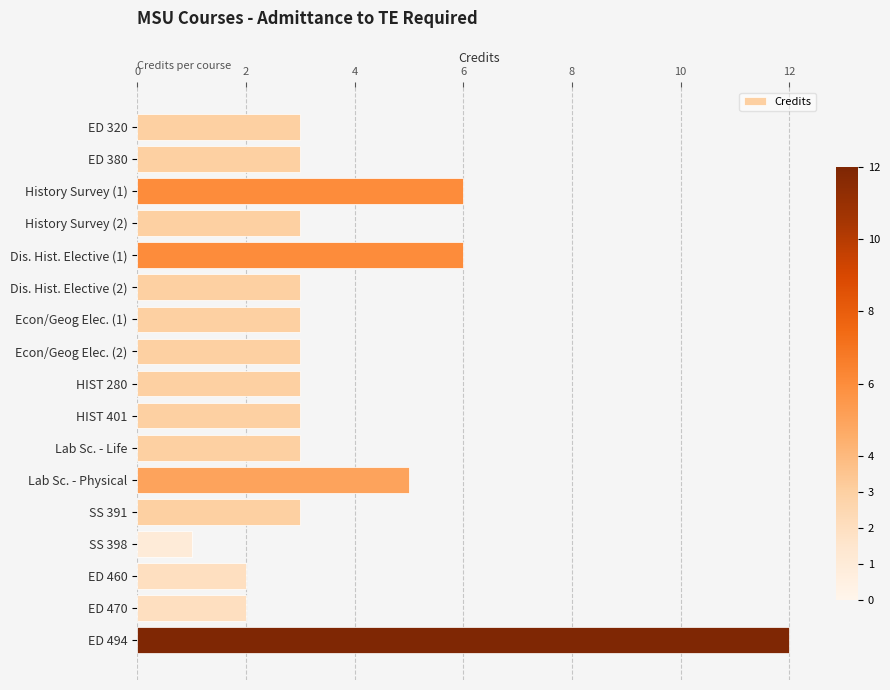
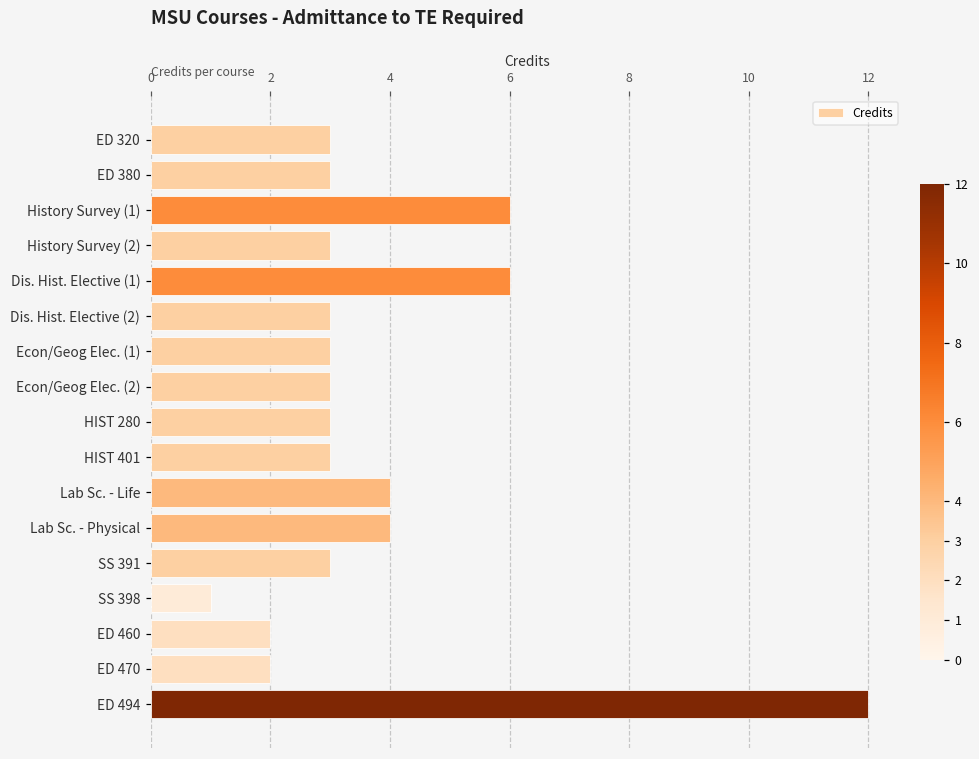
  {
    "ED 320": 3,
    "ED 380": 3,
    "History Survey (1)": 6,
    "History Survey (2)": 3,
    "Dis. Hist. Elective (1)": 6,
    "Dis. Hist. Elective (2)": 3,
    "Econ/Geog Elec. (1)": 3,
    "Econ/Geog Elec. (2)": 3,
    "HIST 280": 3,
    "HIST 401": 3,
-   "Lab Sc. - Life": 3,
-   "Lab Sc. - Physical": 5,
+   "Lab Sc. - Life": 4,
+   "Lab Sc. - Physical": 4,
    "SS 391": 3,
    "SS 398": 1,
    "ED 460": 2,
    "ED 470": 2,
    "ED 494": 12
  }
